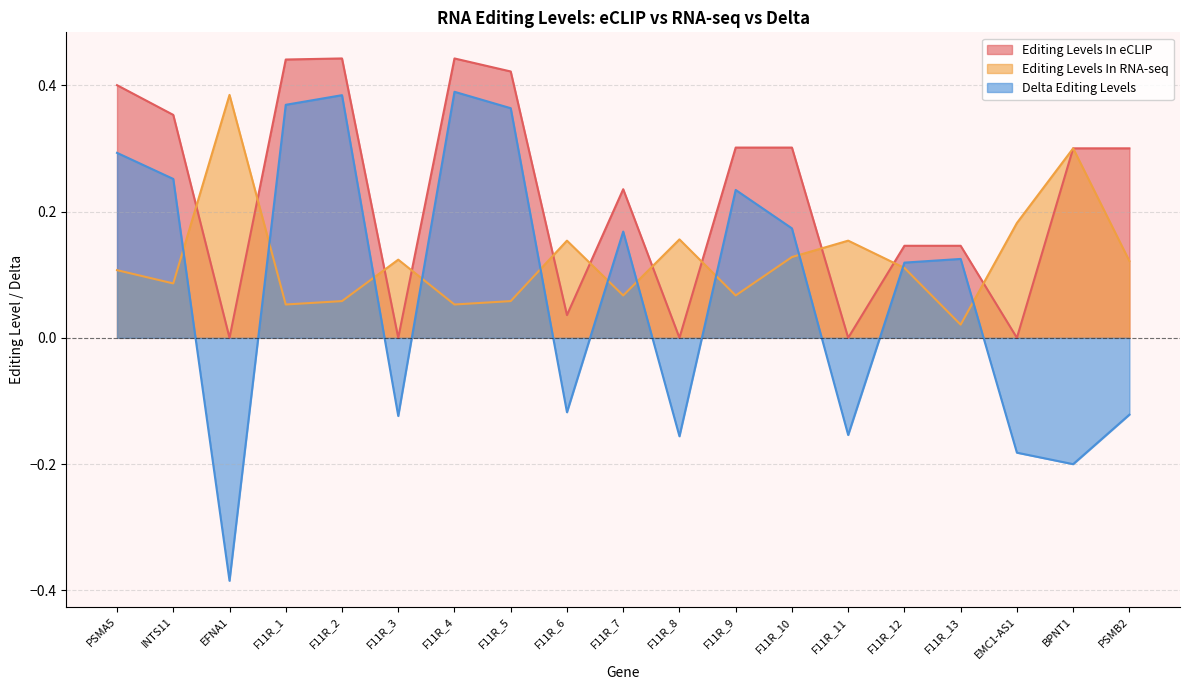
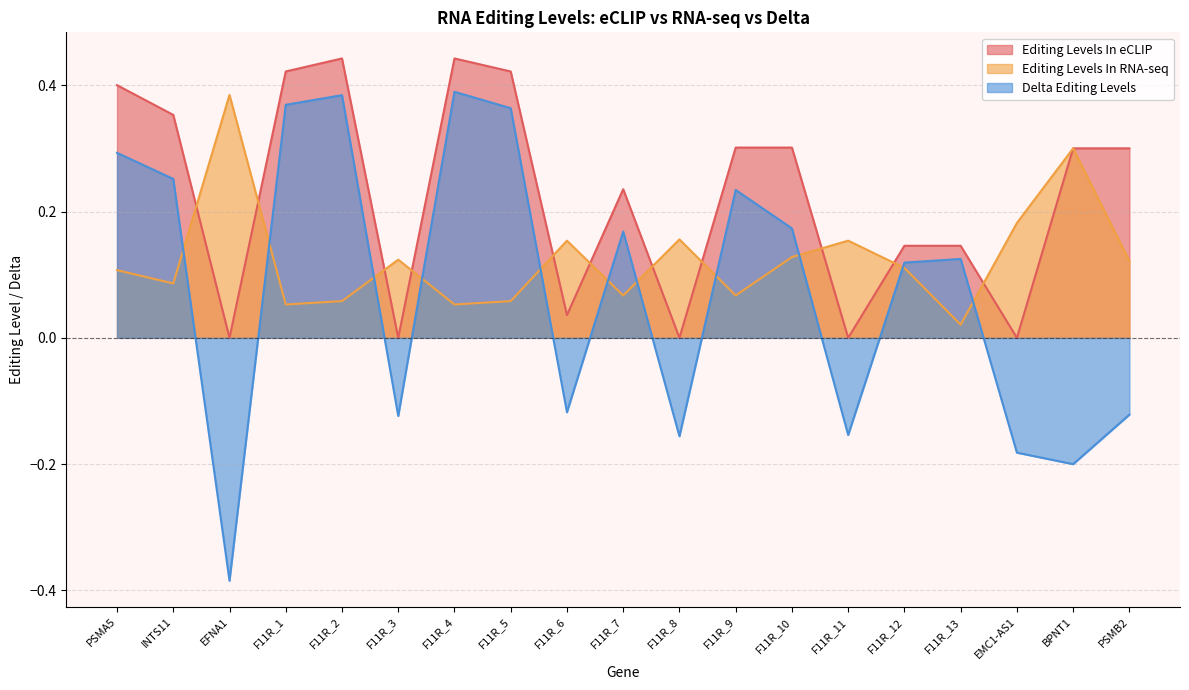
  {
    "Editing Levels In eCLIP": {
      "PSMA5": 0.40,
      "INTS11": 0.35,
-     "F11R_1": 0.44,
+     "F11R_1": 0.42,
      "F11R_2": 0.44,
      "F11R_4": 0.44,
      "F11R_5": 0.42,
      "F11R_6": 0.04,
      "F11R_7": 0.24,
      "F11R_9": 0.30,
      "F11R_10": 0.30,
      "F11R_12": 0.15,
      "F11R_13": 0.15,
      "PSMB2": 0.30
    },
    "Editing Levels In RNA-seq": {
      "PSMA5": 0.11,
      "INTS11": 0.09,
      "EFNA1": 0.38,
      "F11R_1": 0.05,
      "F11R_2": 0.06,
      "F11R_3": 0.12,
      "F11R_4": 0.05,
      "F11R_5": 0.06,
      "F11R_6": 0.15,
      "F11R_7": 0.07,
      "F11R_8": 0.16,
      "F11R_9": 0.07,
      "F11R_10": 0.13,
      "F11R_11": 0.15,
      "F11R_12": 0.11,
      "F11R_13": 0.02,
      "EMC1-AS1": 0.18,
      "PSMB2": 0.12
    }
  }
